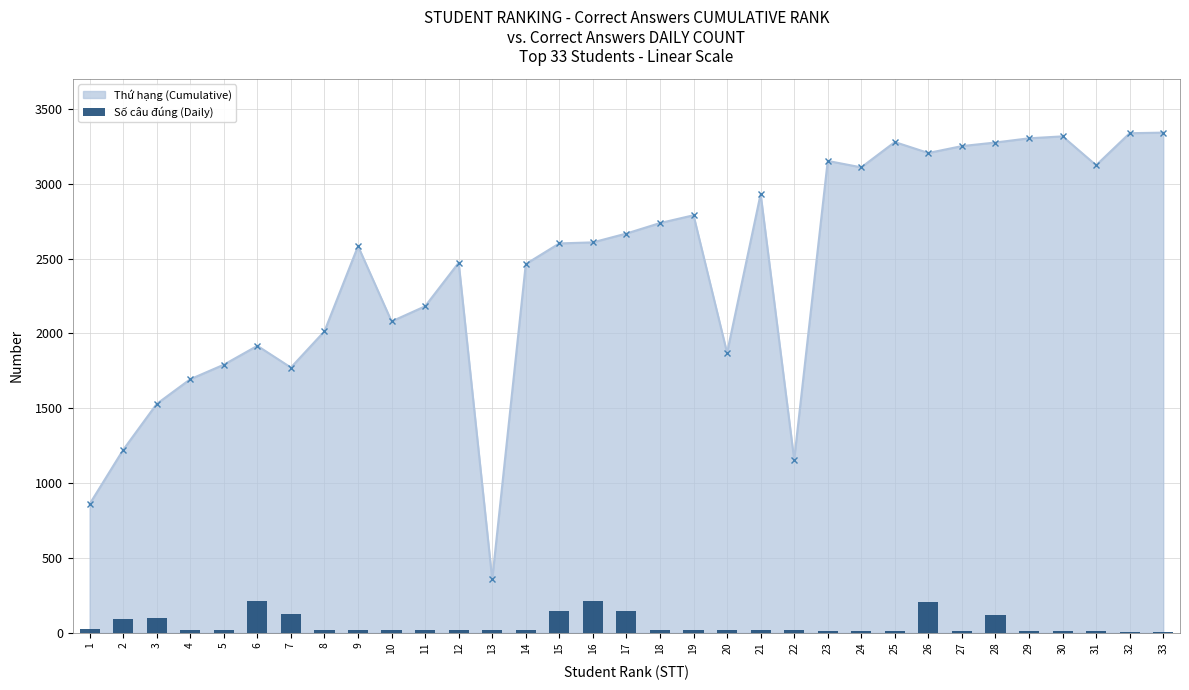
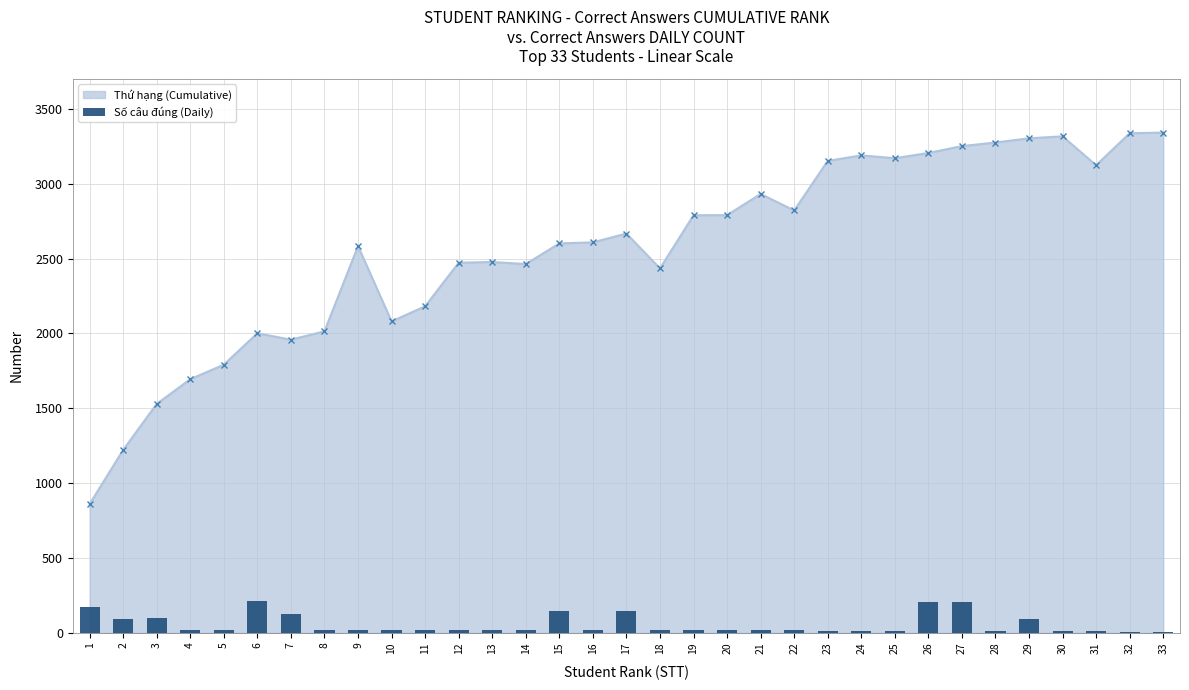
  {
    "Số câu đúng (Daily)": {
-     "1": 30,
+     "1": 170,
      "2": 90,
      "3": 100,
      "4": 20,
      "5": 20,
      "6": 210,
      "7": 120,
      "8": 20,
      "9": 20,
      "10": 20,
      "11": 20,
      "12": 20,
      "13": 20,
      "14": 20,
      "15": 150,
-     "16": 210,
+     "16": 20,
      "17": 150,
      "26": 210,
-     "27": 10,
-     "28": 120,
-     "29": 10
+     "27": 200,
+     "28": 10,
+     "29": 90
    },
    "Thứ hạng (Cumulative)": {
      "1": 860,
      "2": 1220,
      "3": 1530,
      "4": 1690,
      "5": 1790,
-     "6": 1920,
-     "7": 1770,
+     "6": 2000,
+     "7": 1960,
      "8": 2010,
      "9": 2580,
      "10": 2080,
      "11": 2180,
      "12": 2470,
-     "13": 360,
+     "13": 2480,
      "14": 2460,
      "15": 2600,
      "16": 2610,
      "17": 2670,
-     "18": 2740,
+     "18": 2430,
      "19": 2790,
-     "20": 1870,
+     "20": 2790,
      "21": 2930,
-     "22": 1160,
+     "22": 2820,
      "23": 3150,
-     "24": 3110,
-     "25": 3280,
+     "24": 3190,
+     "25": 3170,
      "26": 3210,
      "27": 3250,
      "28": 3280,
      "29": 3300,
      "30": 3320,
      "31": 3120,
      "32": 3340,
      "33": 3340
    }
  }
